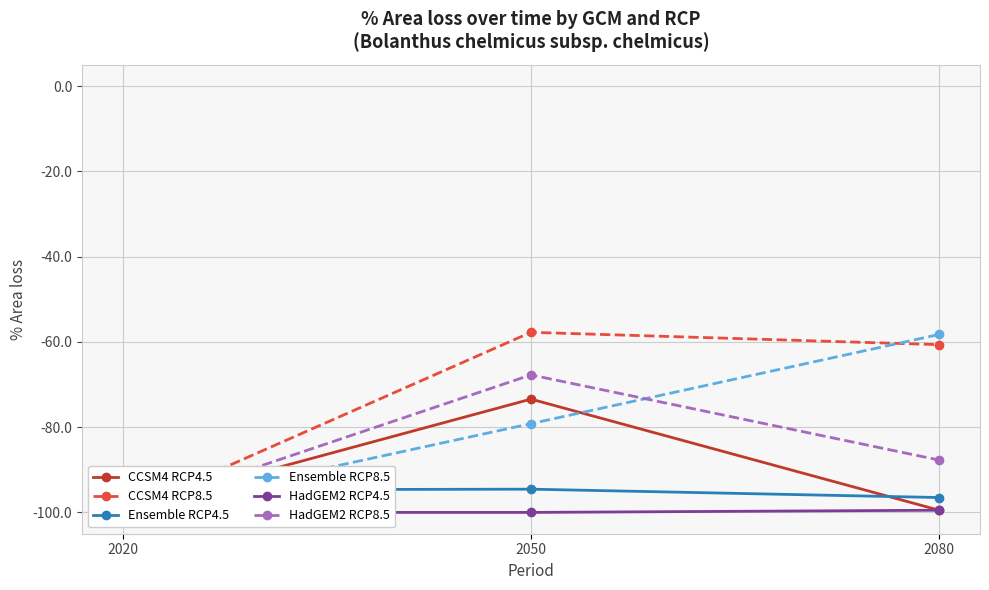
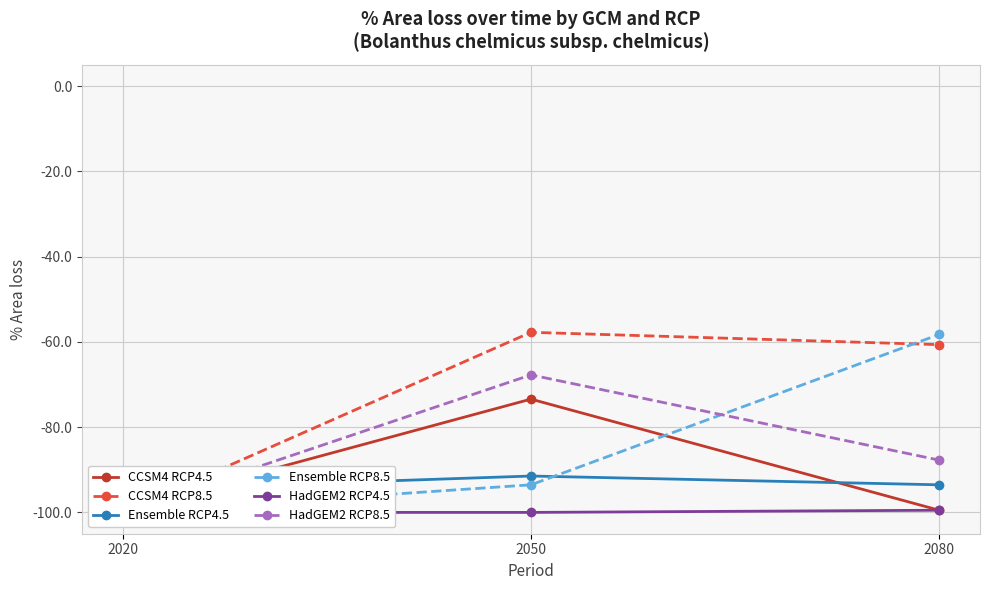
  {
    "Ensemble RCP4.5": {
-     "2050": -95,
-     "2080": -97
+     "2050": -91,
+     "2080": -94
    },
    "Ensemble RCP8.5": {
-     "2050": -79,
+     "2050": -94,
      "2080": -58
    },
    "HadGEM2 RCP4.5": {
      "2050": -100
    },
    "HadGEM2 RCP8.5": {
      "2050": -68,
      "2080": -88
    }
  }
